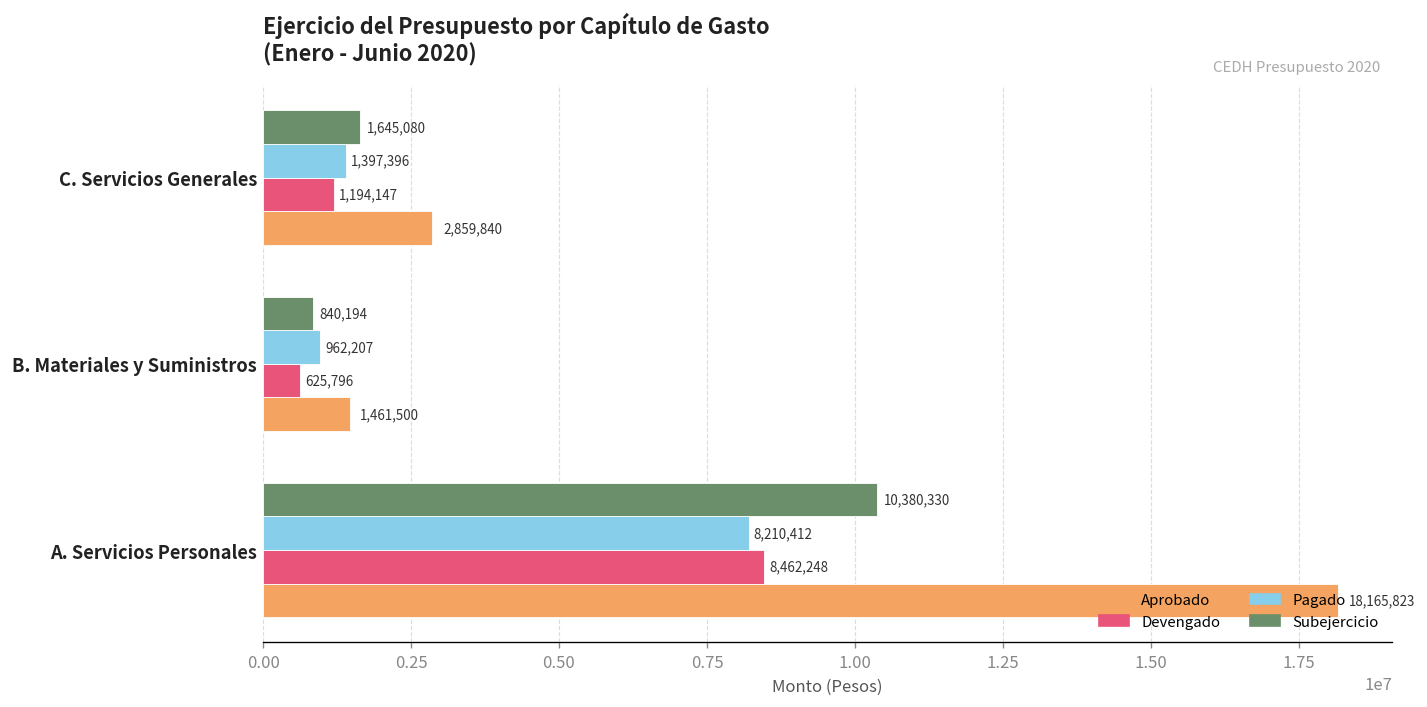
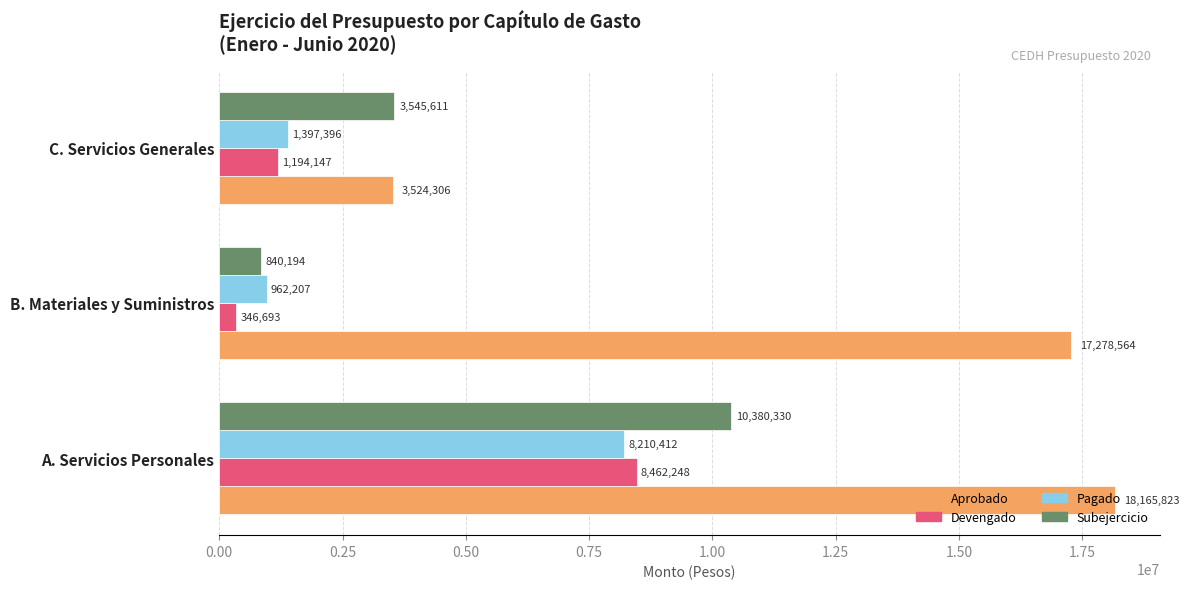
  {
    "Aprobado": {
-     "C. Servicios Generales": "2,859,840",
-     "B. Materiales y Suministros": "1,461,500",
+     "C. Servicios Generales": "3,524,306",
+     "B. Materiales y Suministros": "17,278,564",
      "A. Servicios Personales": "18,165,823"
    },
    "Devengado": {
      "C. Servicios Generales": "1,194,147",
-     "B. Materiales y Suministros": "625,796",
+     "B. Materiales y Suministros": "346,693",
      "A. Servicios Personales": "8,462,248"
    },
    "Pagado": {
      "C. Servicios Generales": "1,397,396",
      "B. Materiales y Suministros": "962,207",
      "A. Servicios Personales": "8,210,412"
    },
    "Subejercicio": {
-     "C. Servicios Generales": "1,645,080",
+     "C. Servicios Generales": "3,545,611",
      "B. Materiales y Suministros": "840,194",
      "A. Servicios Personales": "10,380,330"
    }
  }
